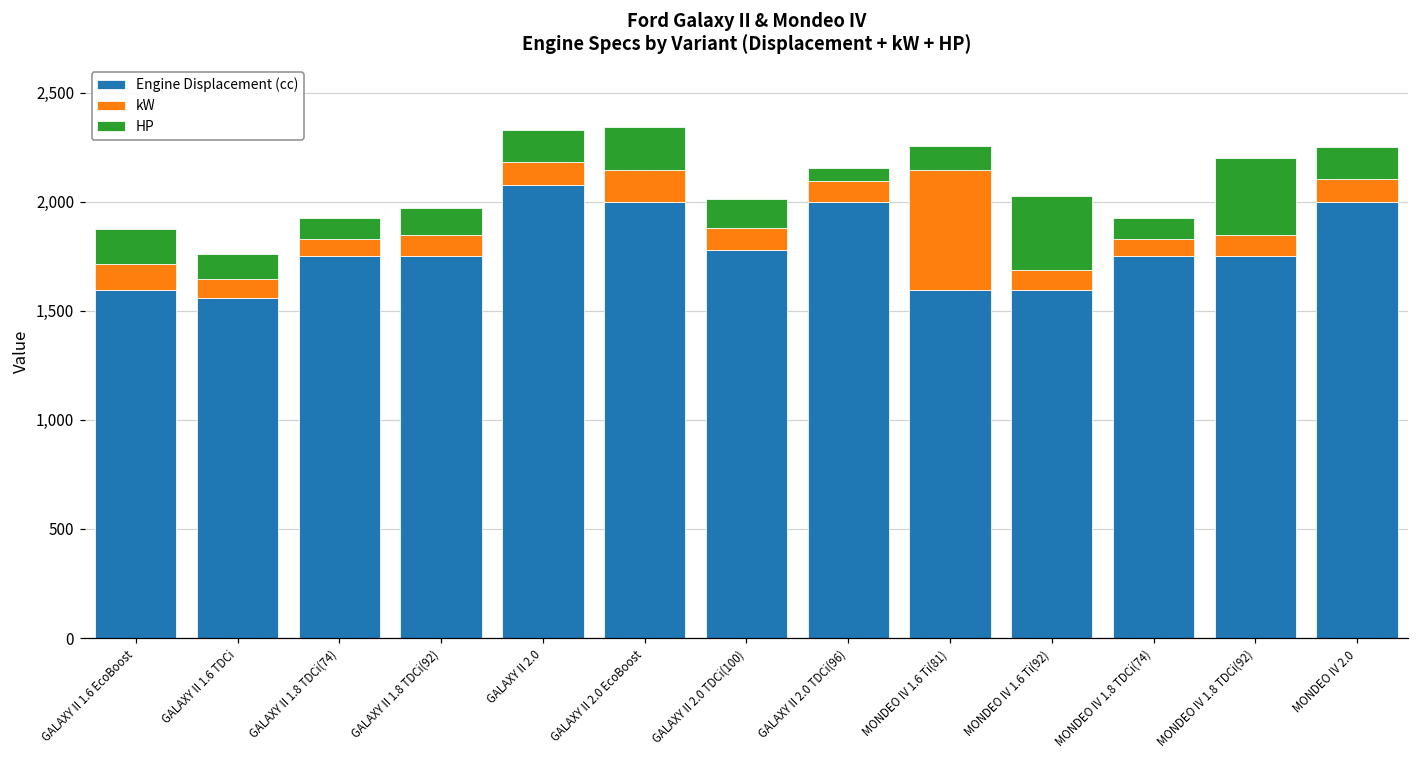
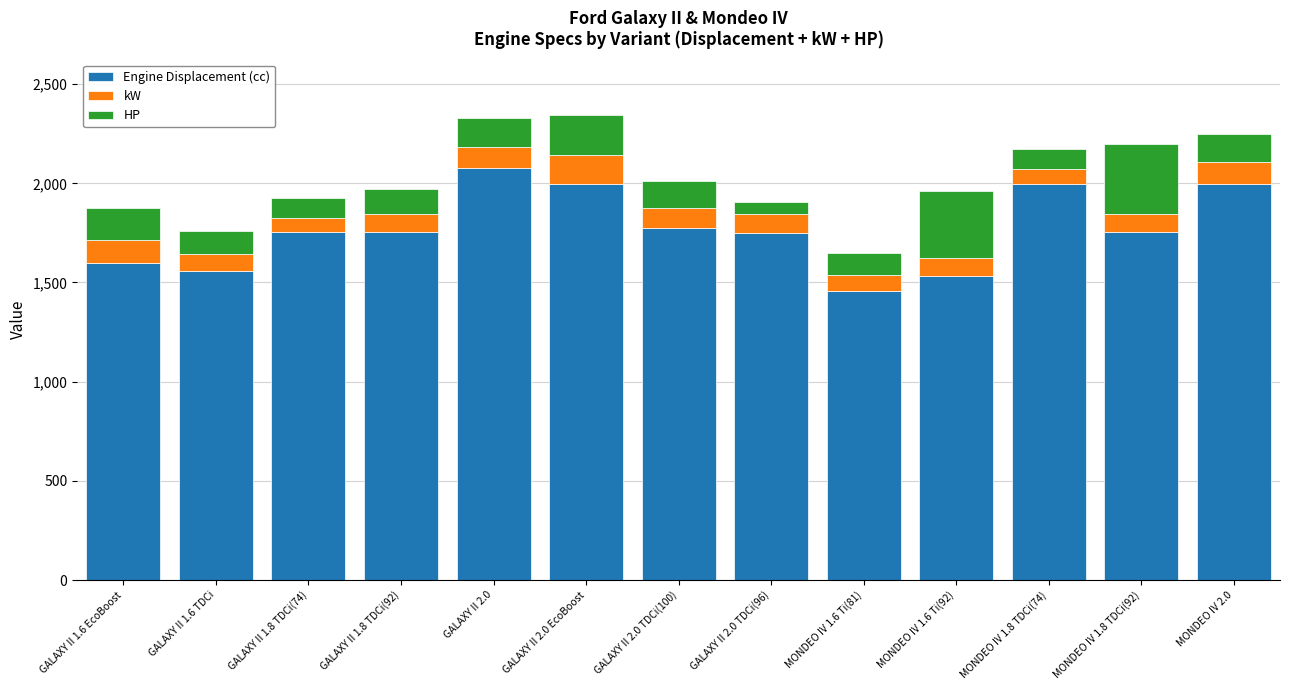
  {
    "Engine Displacement (cc)": {
      "GALAXY II 1.6 EcoBoost": "1,600",
      "GALAXY II 1.6 TDCi": "1,560",
      "GALAXY II 1.8 TDCi(74)": "1,750",
      "GALAXY II 1.8 TDCi(92)": "1,750",
      "GALAXY II 2.0": "2,080",
      "GALAXY II 2.0 EcoBoost": "2,000",
      "GALAXY II 2.0 TDCi(100)": "1,780",
-     "GALAXY II 2.0 TDCi(96)": "2,000",
-     "MONDEO IV 1.6 Ti(81)": "1,600",
-     "MONDEO IV 1.6 Ti(92)": "1,600",
-     "MONDEO IV 1.8 TDCi(74)": "1,750",
+     "GALAXY II 2.0 TDCi(96)": "1,750",
+     "MONDEO IV 1.6 Ti(81)": "1,460",
+     "MONDEO IV 1.6 Ti(92)": "1,530",
+     "MONDEO IV 1.8 TDCi(74)": "2,000",
      "MONDEO IV 1.8 TDCi(92)": "1,750",
      "MONDEO IV 2.0": "2,000"
    },
    "kW": {
      "GALAXY II 1.6 EcoBoost": "120",
      "GALAXY II 1.6 TDCi": "90",
      "GALAXY II 1.8 TDCi(74)": "70",
      "GALAXY II 1.8 TDCi(92)": "90",
      "GALAXY II 2.0": "110",
      "GALAXY II 2.0 EcoBoost": "150",
      "GALAXY II 2.0 TDCi(100)": "100",
      "GALAXY II 2.0 TDCi(96)": "100",
-     "MONDEO IV 1.6 Ti(81)": "550",
+     "MONDEO IV 1.6 Ti(81)": "80",
      "MONDEO IV 1.6 Ti(92)": "90",
      "MONDEO IV 1.8 TDCi(74)": "70",
      "MONDEO IV 1.8 TDCi(92)": "90",
      "MONDEO IV 2.0": "110"
    },
    "HP": {
      "GALAXY II 1.6 EcoBoost": "160",
      "GALAXY II 1.6 TDCi": "120",
      "GALAXY II 1.8 TDCi(74)": "100",
      "GALAXY II 1.8 TDCi(92)": "130",
      "GALAXY II 2.0": "150",
      "GALAXY II 2.0 EcoBoost": "200",
      "GALAXY II 2.0 TDCi(100)": "140",
      "GALAXY II 2.0 TDCi(96)": "60",
      "MONDEO IV 1.6 Ti(81)": "110",
      "MONDEO IV 1.6 Ti(92)": "340",
      "MONDEO IV 1.8 TDCi(74)": "100",
      "MONDEO IV 1.8 TDCi(92)": "360",
      "MONDEO IV 2.0": "150"
    }
  }
